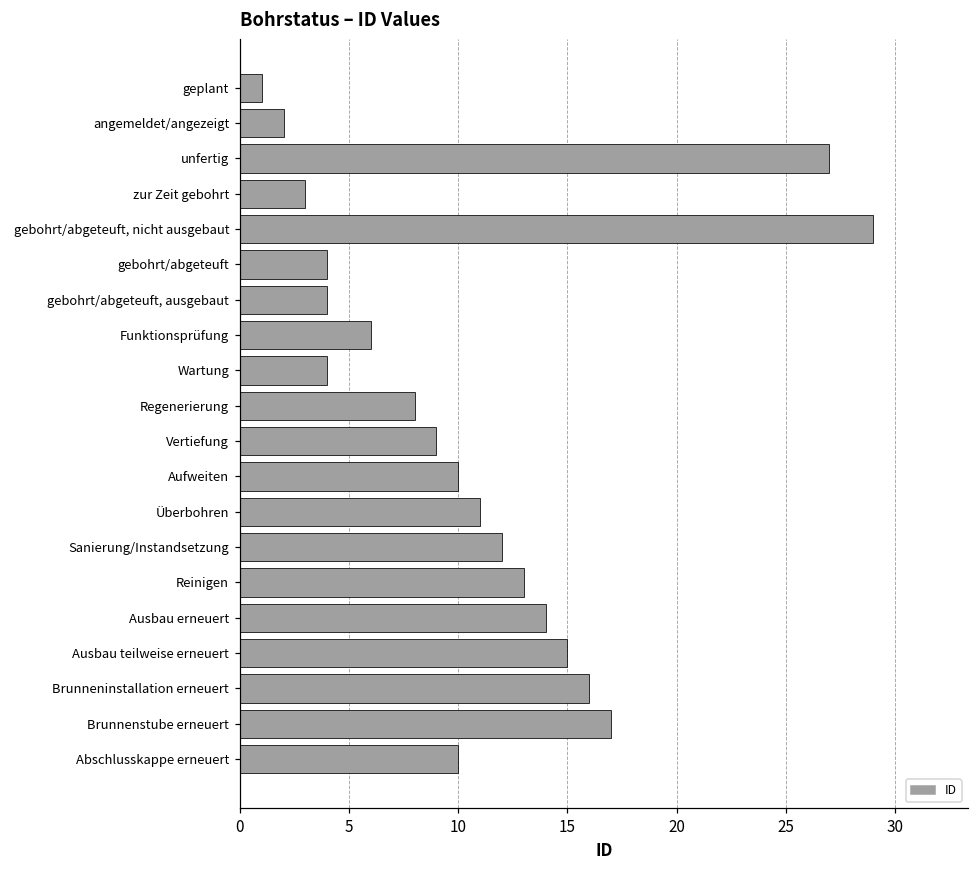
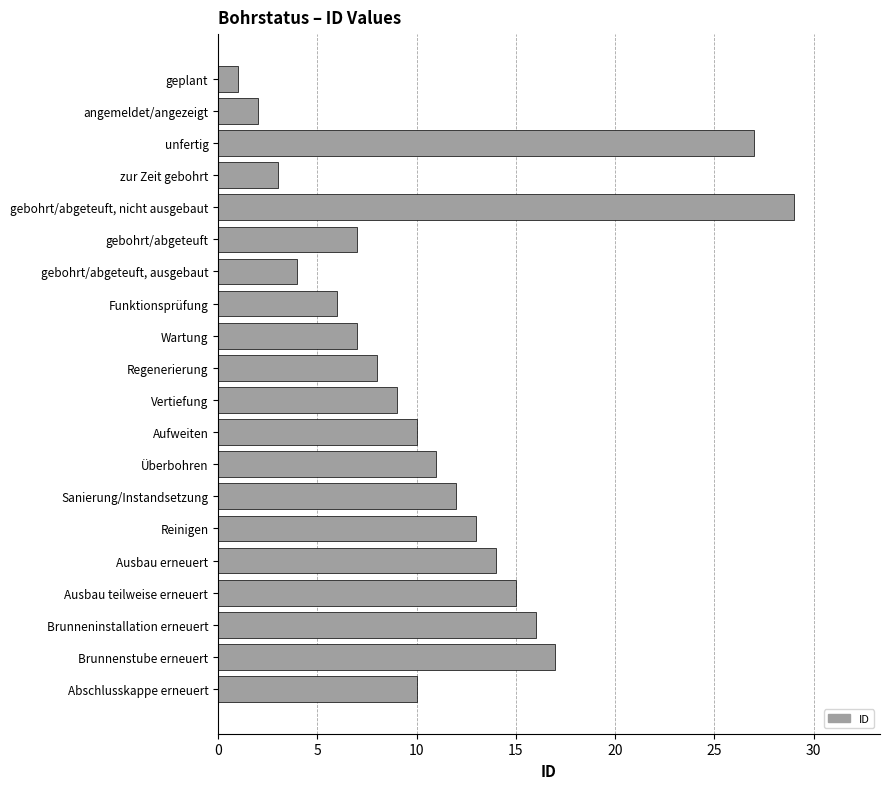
  {
    "geplant": 1,
    "angemeldet/angezeigt": 2,
    "unfertig": 27,
    "zur Zeit gebohrt": 3,
    "gebohrt/abgeteuft, nicht ausgebaut": 29,
-   "gebohrt/abgeteuft": 4,
+   "gebohrt/abgeteuft": 7,
    "gebohrt/abgeteuft, ausgebaut": 4,
    "Funktionsprüfung": 6,
-   "Wartung": 4,
+   "Wartung": 7,
    "Regenerierung": 8,
    "Vertiefung": 9,
    "Aufweiten": 10,
    "Überbohren": 11,
    "Sanierung/Instandsetzung": 12,
    "Reinigen": 13,
    "Ausbau erneuert": 14,
    "Ausbau teilweise erneuert": 15,
    "Brunneninstallation erneuert": 16,
    "Brunnenstube erneuert": 17,
    "Abschlusskappe erneuert": 10
  }
